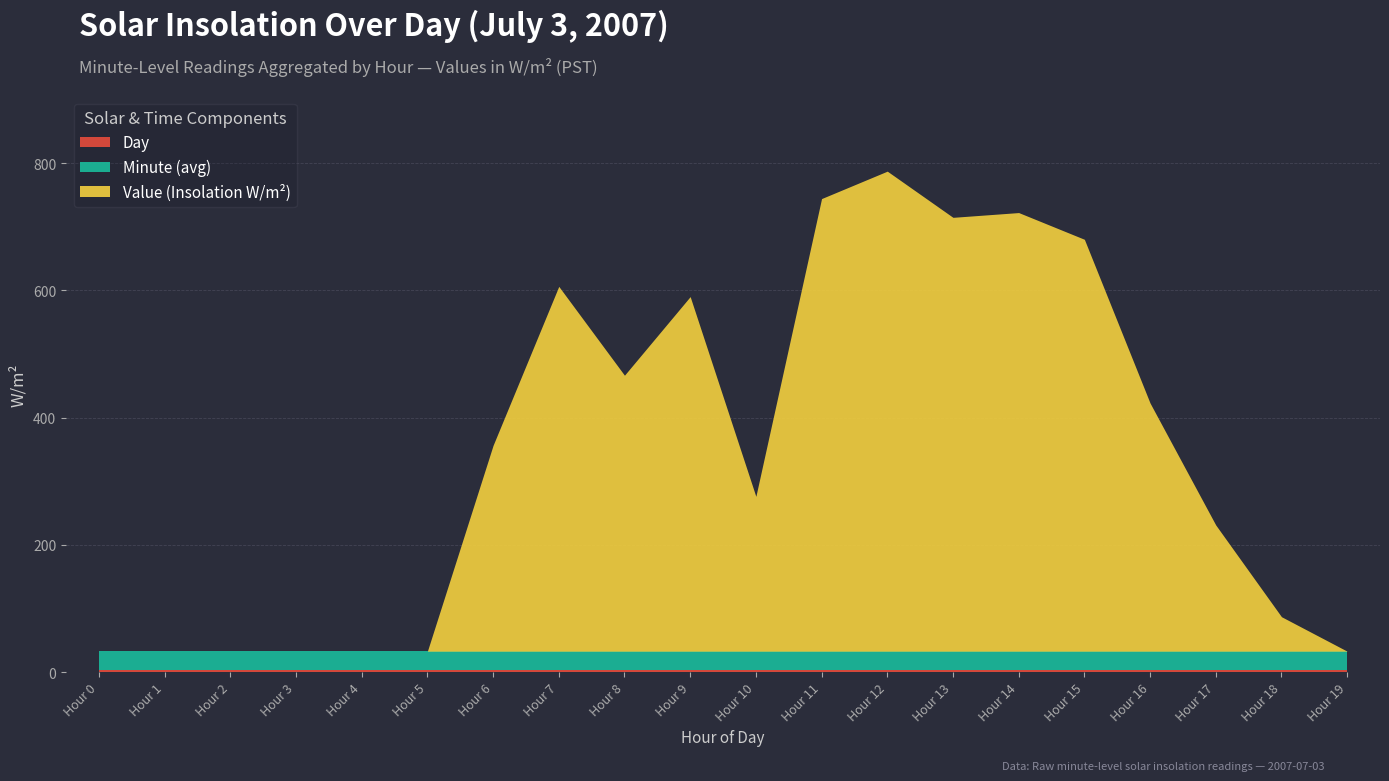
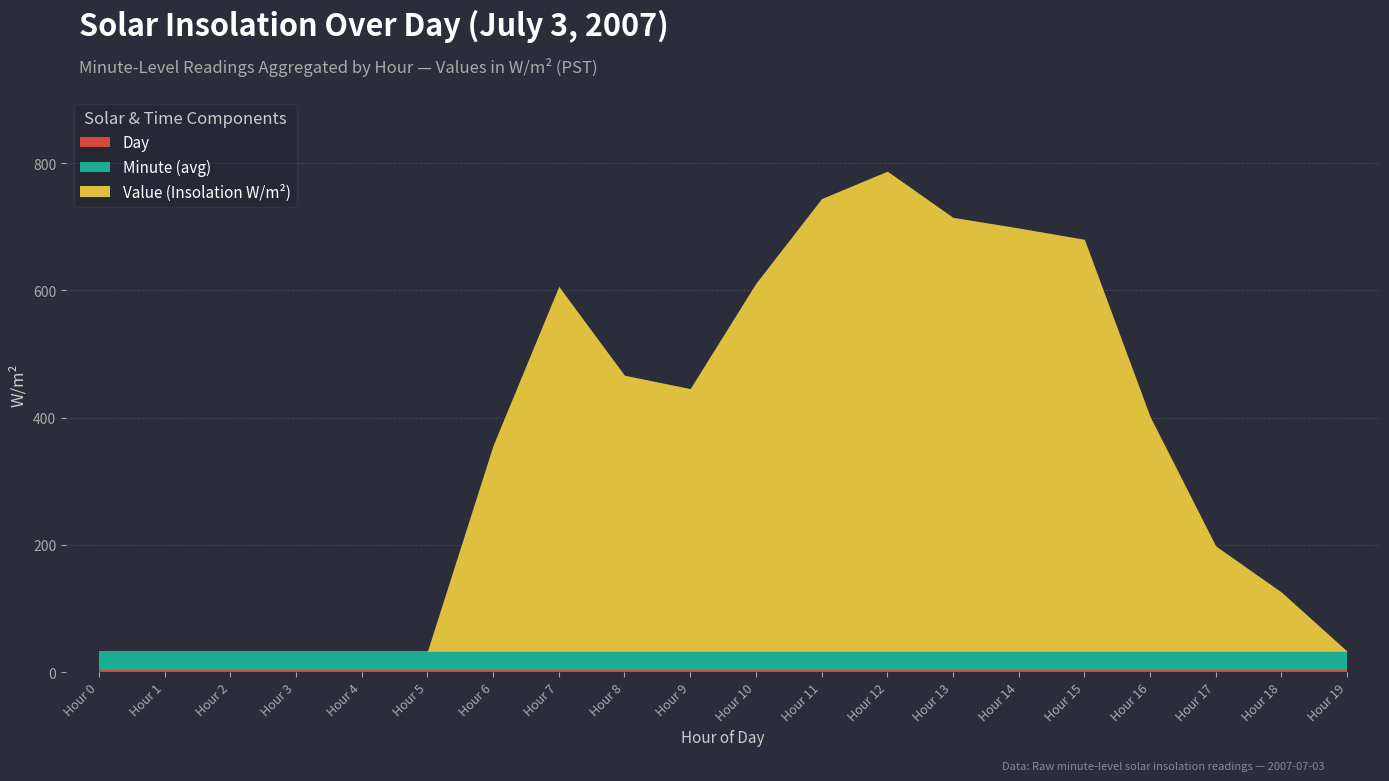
  {
    "Minute (avg)": {
      "Hour 6": 30,
      "Hour 7": 30,
      "Hour 8": 30,
      "Hour 9": 30,
      "Hour 10": 30,
      "Hour 11": 30,
      "Hour 12": 30,
      "Hour 13": 30,
      "Hour 14": 30,
      "Hour 15": 30,
      "Hour 16": 30,
      "Hour 17": 30,
      "Hour 18": 30
    },
    "Value (Insolation W/m²)": {
      "Hour 6": 320,
      "Hour 7": 570,
      "Hour 8": 430,
-     "Hour 9": 560,
-     "Hour 10": 240,
+     "Hour 9": 410,
+     "Hour 10": 580,
      "Hour 11": 710,
      "Hour 12": 750,
      "Hour 13": 680,
-     "Hour 14": 690,
+     "Hour 14": 670,
      "Hour 15": 650,
-     "Hour 16": 390,
-     "Hour 17": 200,
-     "Hour 18": 50
+     "Hour 16": 370,
+     "Hour 17": 170,
+     "Hour 18": 90
    }
  }
